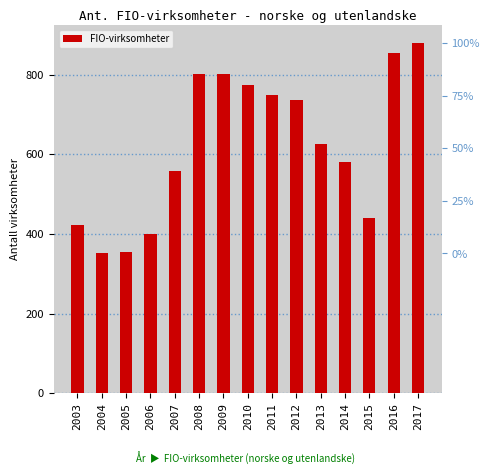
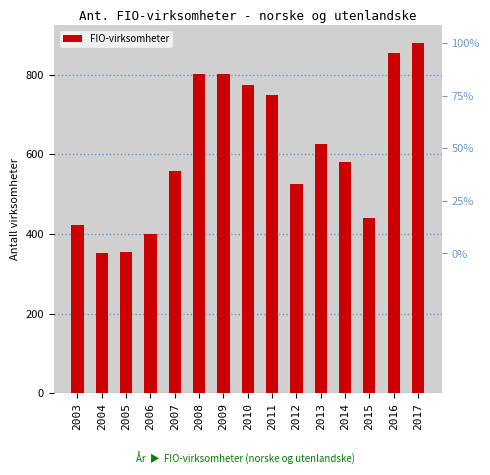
  {
    "2003": 420,
    "2004": 350,
    "2005": 350,
    "2006": 400,
    "2007": 560,
    "2008": 800,
    "2009": 800,
    "2010": 780,
    "2011": 750,
-   "2012": 740,
+   "2012": 530,
    "2013": 630,
    "2014": 580,
    "2015": 440,
    "2016": 850,
    "2017": 880
  }
